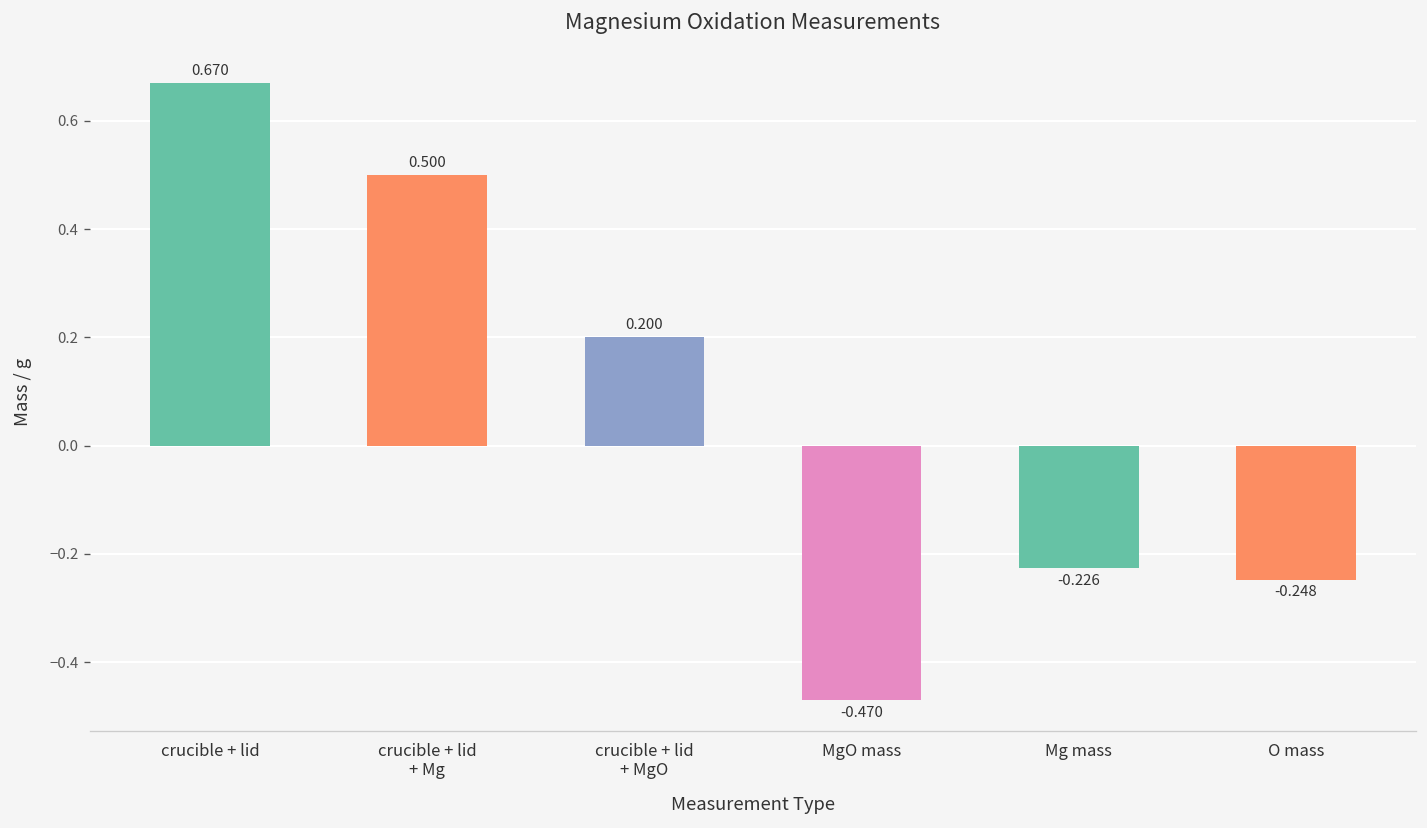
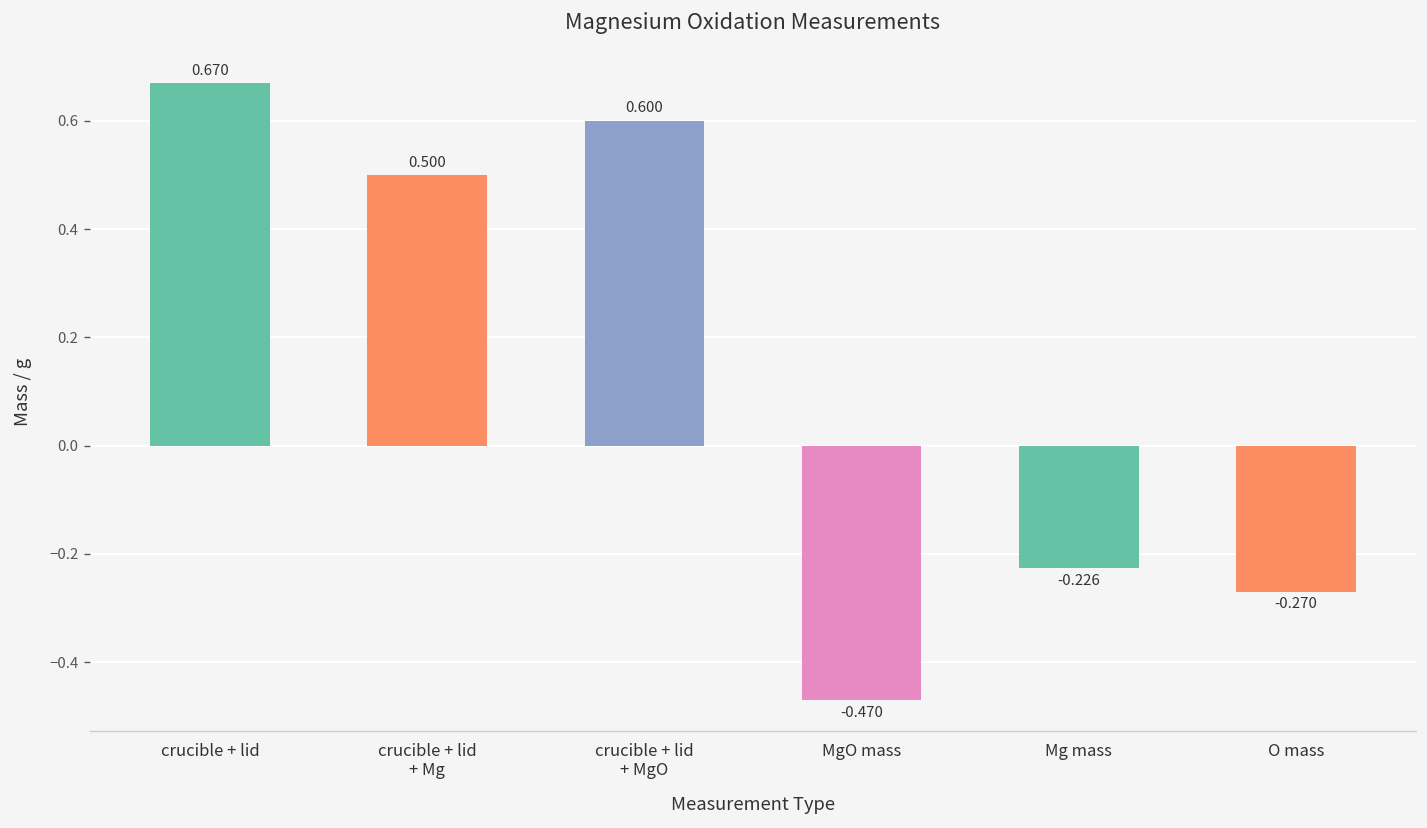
  {
    "crucible + lid": 0.670,
    "crucible + lid + Mg": 0.500,
-   "crucible + lid + MgO": 0.200,
+   "crucible + lid + MgO": 0.600,
    "MgO mass": -0.470,
    "Mg mass": -0.226,
-   "O mass": -0.248
+   "O mass": -0.270
  }
